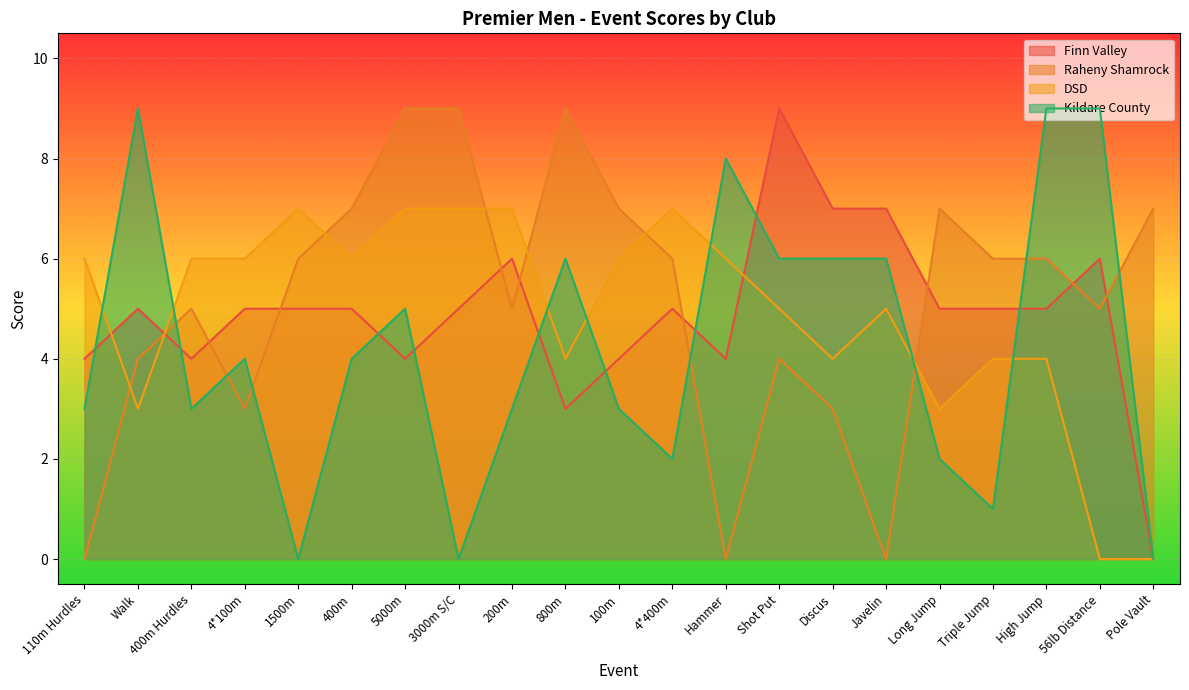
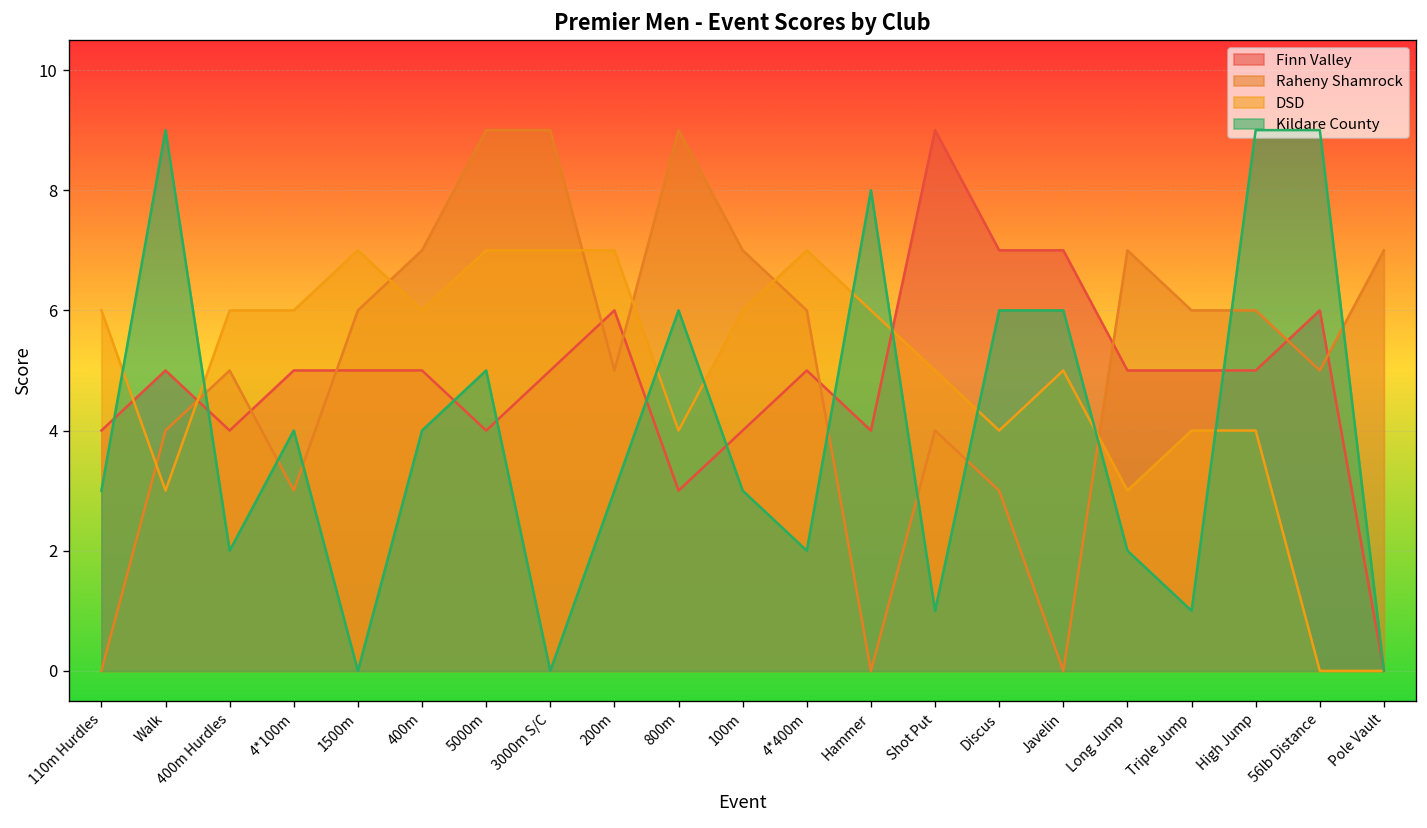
  {
    "Kildare County": {
      "110m Hurdles": 3,
      "Walk": 9,
-     "400m Hurdles": 3,
+     "400m Hurdles": 2,
      "4*100m": 4,
      "1500m": 0,
      "400m": 4,
      "5000m": 5,
      "3000m S/C": 0,
      "200m": 3,
      "800m": 6,
      "100m": 3,
      "4*400m": 2,
      "Hammer": 8,
-     "Shot Put": 6,
+     "Shot Put": 1,
      "Discus": 6,
      "Javelin": 6,
      "Long Jump": 2,
      "Triple Jump": 1
    }
  }
